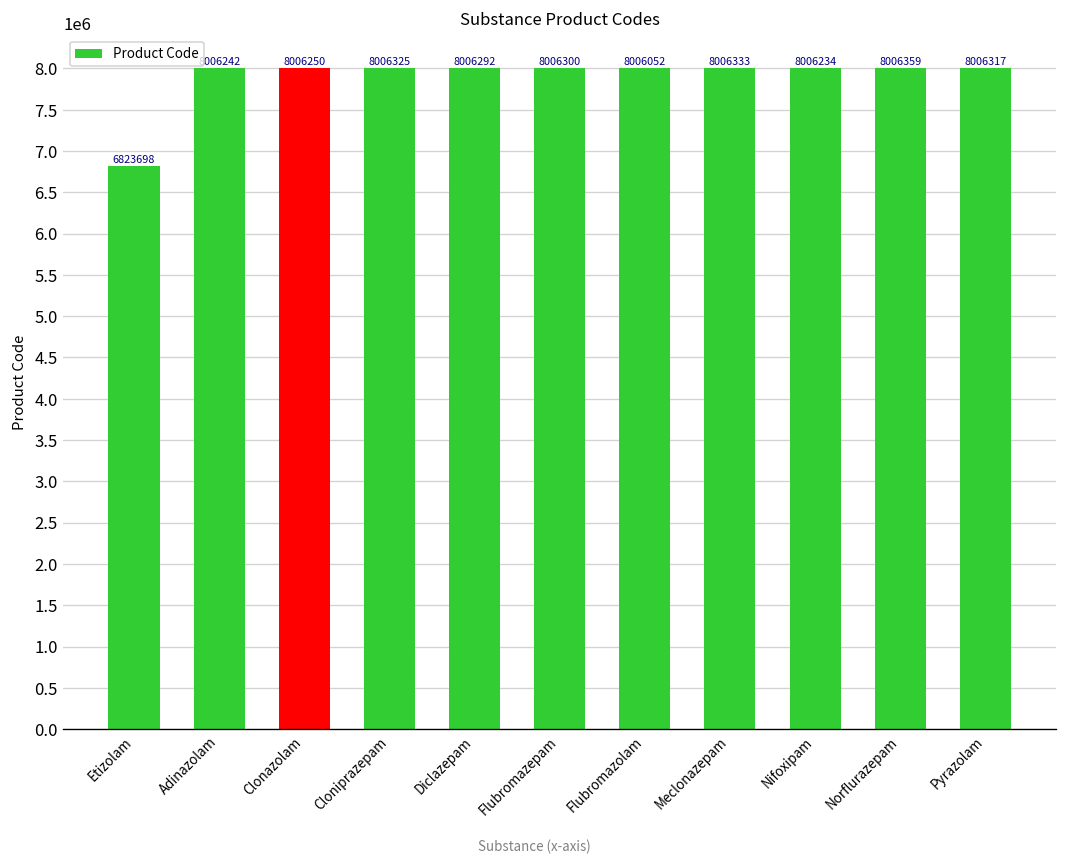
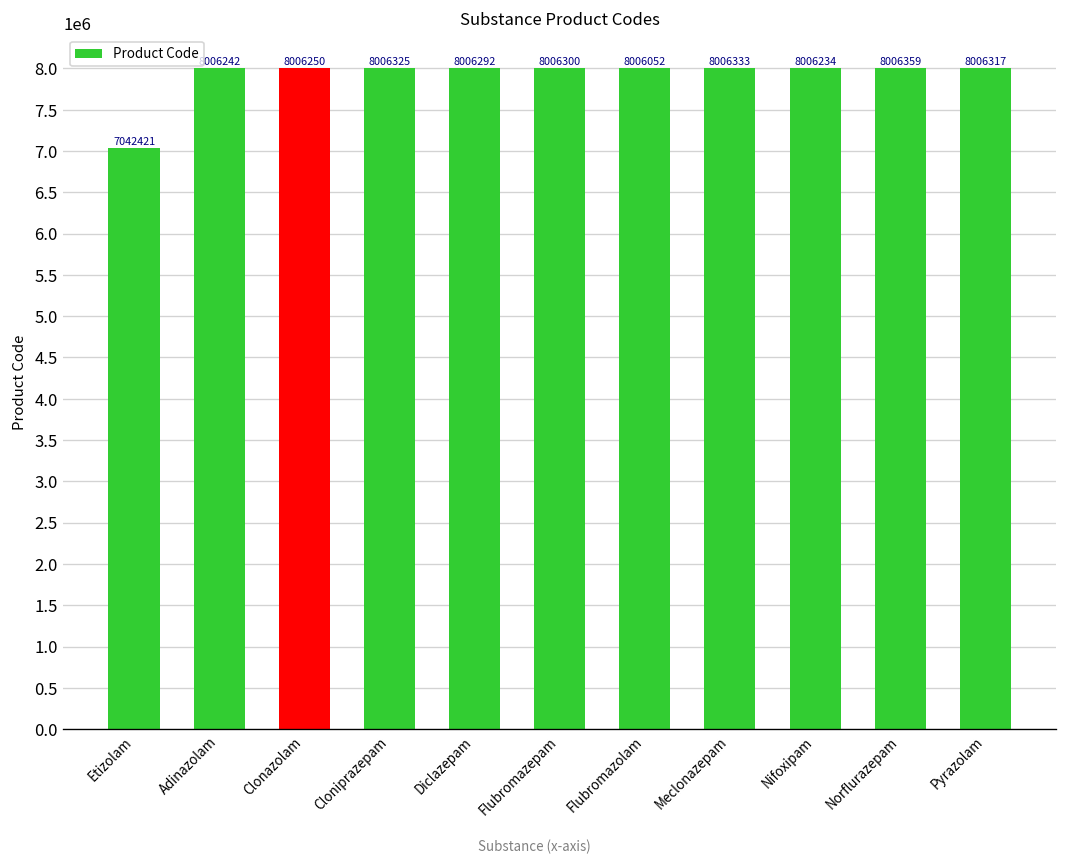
  {
-   "Etizolam": 6823698,
+   "Etizolam": 7042421,
    "Clonazolam": 8006250,
    "Cloniprazepam": 8006325,
    "Diclazepam": 8006292,
    "Flubromazepam": 8006300,
    "Flubromazolam": 8006052,
    "Meclonazepam": 8006333,
    "Nifoxipam": 8006234,
    "Norflurazepam": 8006359,
    "Pyrazolam": 8006317
  }
